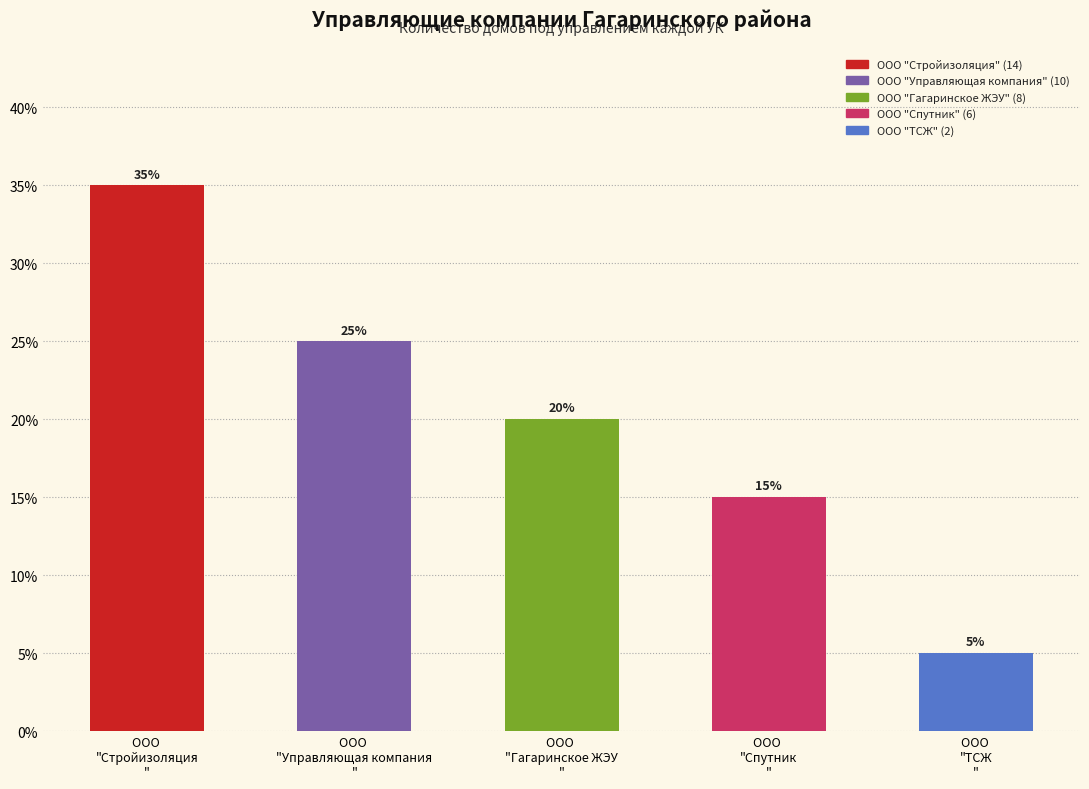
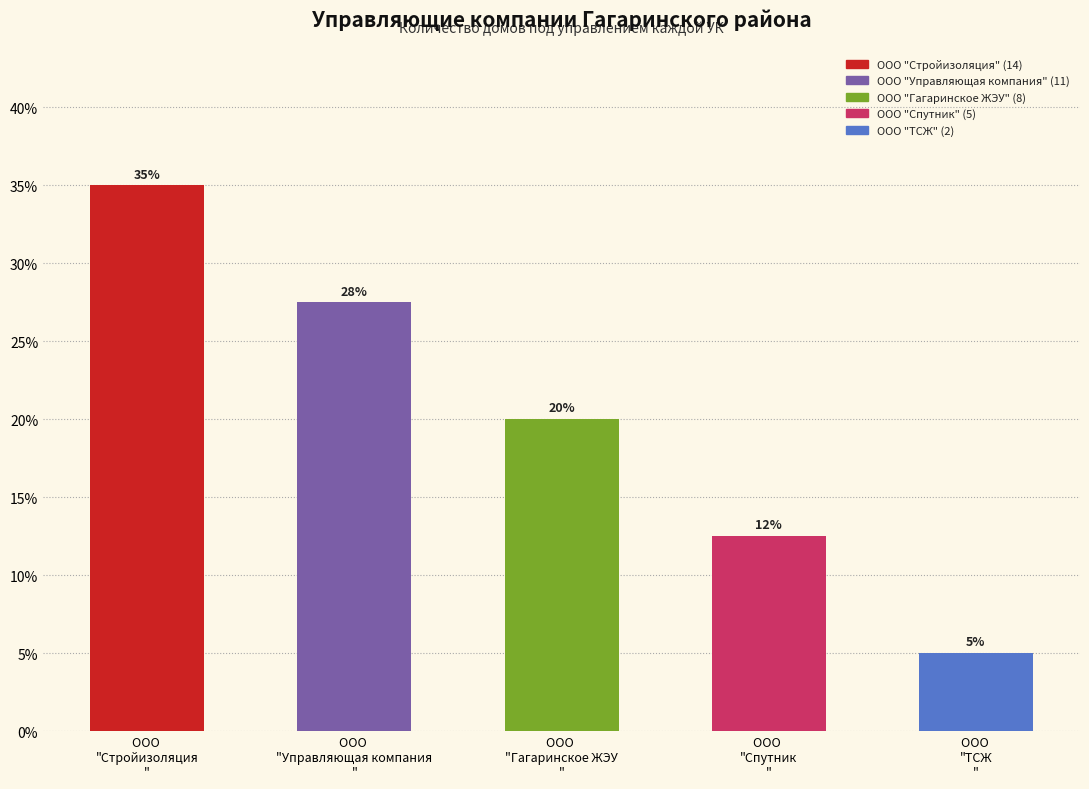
  {
    "ООО \"Стройизоляция \"": "35%",
-   "ООО \"Управляющая компания \"": "25%",
+   "ООО \"Управляющая компания \"": "28%",
    "ООО \"Гагаринское ЖЭУ \"": "20%",
-   "ООО \"Спутник \"": "15%",
+   "ООО \"Спутник \"": "12%",
    "ООО \"ТСЖ \"": "5%"
  }
